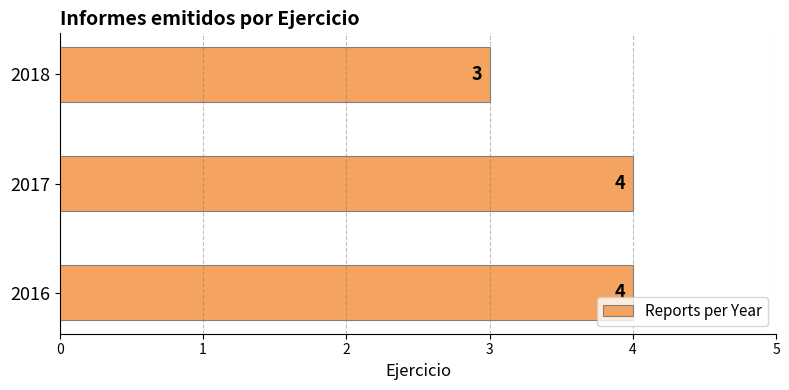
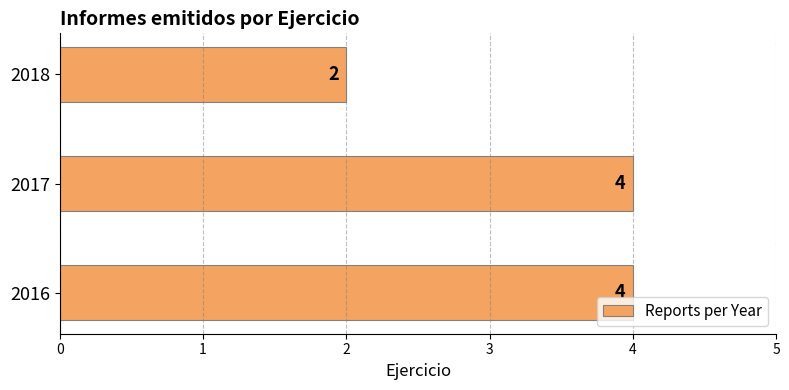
  {
-   "2018": 3,
+   "2018": 2,
    "2017": 4
  }
